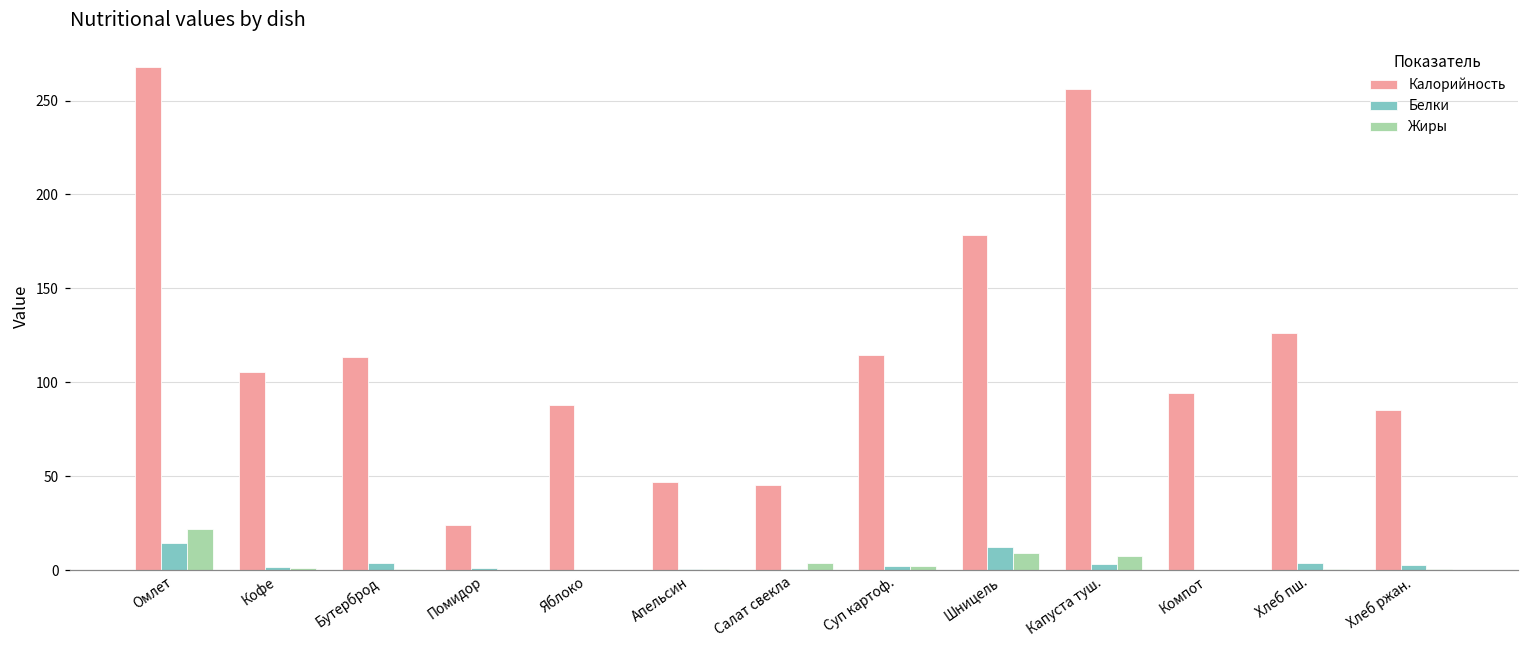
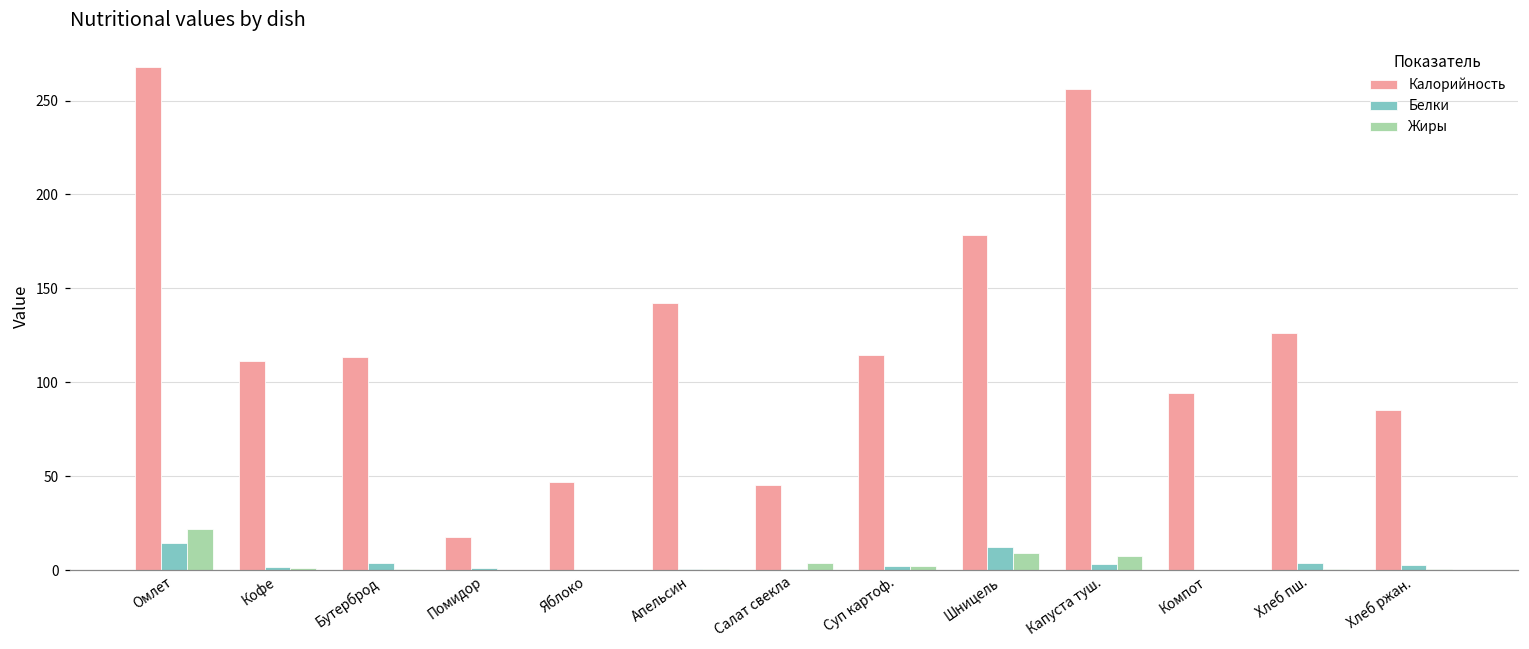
  {
    "Калорийность": {
      "Омлет": 268,
-     "Кофе": 105,
+     "Кофе": 112,
      "Бутерброд": 113,
-     "Помидор": 24,
-     "Яблоко": 88,
-     "Апельсин": 47,
+     "Помидор": 18,
+     "Яблоко": 47,
+     "Апельсин": 142,
      "Салат свекла": 45,
      "Суп картоф.": 115,
      "Шницель": 178,
      "Капуста туш.": 256,
      "Компот": 94,
      "Хлеб пш.": 126,
      "Хлеб ржан.": 85
    }
  }
